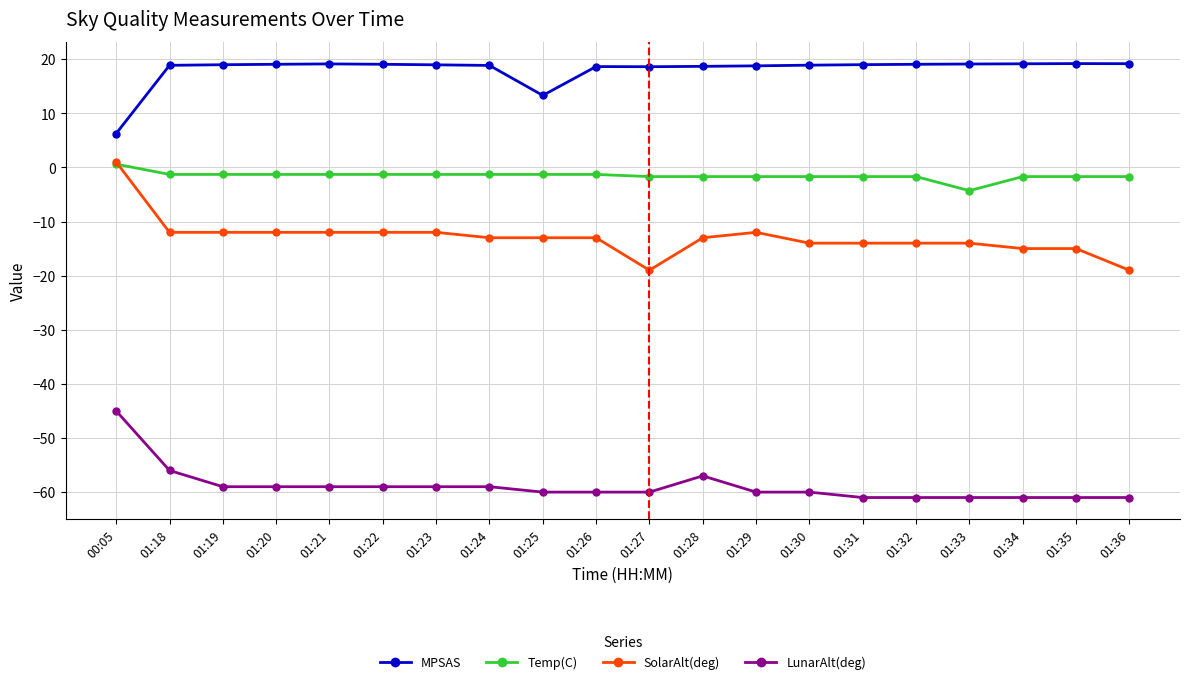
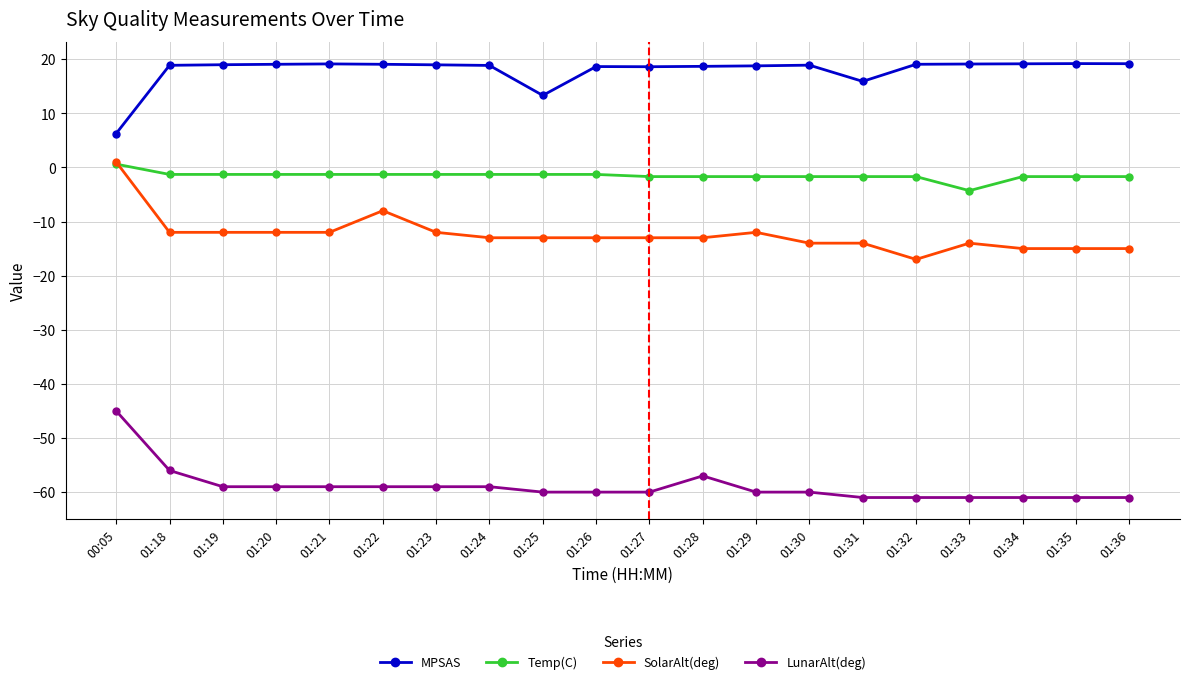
  {
    "MPSAS": {
      "00:05": 6,
      "01:18": 19,
      "01:19": 19,
      "01:20": 19,
      "01:21": 19,
      "01:22": 19,
      "01:23": 19,
      "01:24": 19,
      "01:25": 13,
      "01:26": 19,
      "01:27": 19,
      "01:28": 19,
      "01:29": 19,
      "01:30": 19,
-     "01:31": 19,
+     "01:31": 16,
      "01:32": 19,
      "01:33": 19,
      "01:34": 19,
      "01:35": 19,
      "01:36": 19
    },
    "Temp(C)": {
      "01:18": -1,
      "01:19": -1,
      "01:20": -1,
      "01:21": -1,
      "01:22": -1,
      "01:23": -1,
      "01:24": -1,
      "01:25": -1,
      "01:26": -1,
      "01:27": -2,
      "01:28": -2,
      "01:29": -2,
      "01:30": -2,
      "01:31": -2,
      "01:32": -2,
      "01:33": -4,
      "01:34": -2,
      "01:35": -2,
      "01:36": -2
    },
    "SolarAlt(deg)": {
      "01:18": -12,
      "01:19": -12,
      "01:20": -12,
      "01:21": -12,
-     "01:22": -12,
+     "01:22": -8,
      "01:23": -12,
      "01:24": -13,
      "01:25": -13,
      "01:26": -13,
-     "01:27": -19,
+     "01:27": -13,
      "01:28": -13,
      "01:29": -12,
      "01:30": -14,
      "01:31": -14,
-     "01:32": -14,
+     "01:32": -17,
      "01:33": -14,
      "01:34": -15,
      "01:35": -15,
-     "01:36": -19
+     "01:36": -15
    },
    "LunarAlt(deg)": {
      "00:05": -45,
      "01:18": -56,
      "01:19": -59,
      "01:20": -59,
      "01:21": -59,
      "01:22": -59,
      "01:23": -59,
      "01:24": -59,
      "01:25": -60,
      "01:26": -60,
      "01:27": -60,
      "01:28": -57,
      "01:29": -60,
      "01:30": -60,
      "01:31": -61,
      "01:32": -61,
      "01:33": -61,
      "01:34": -61,
      "01:35": -61,
      "01:36": -61
    }
  }
